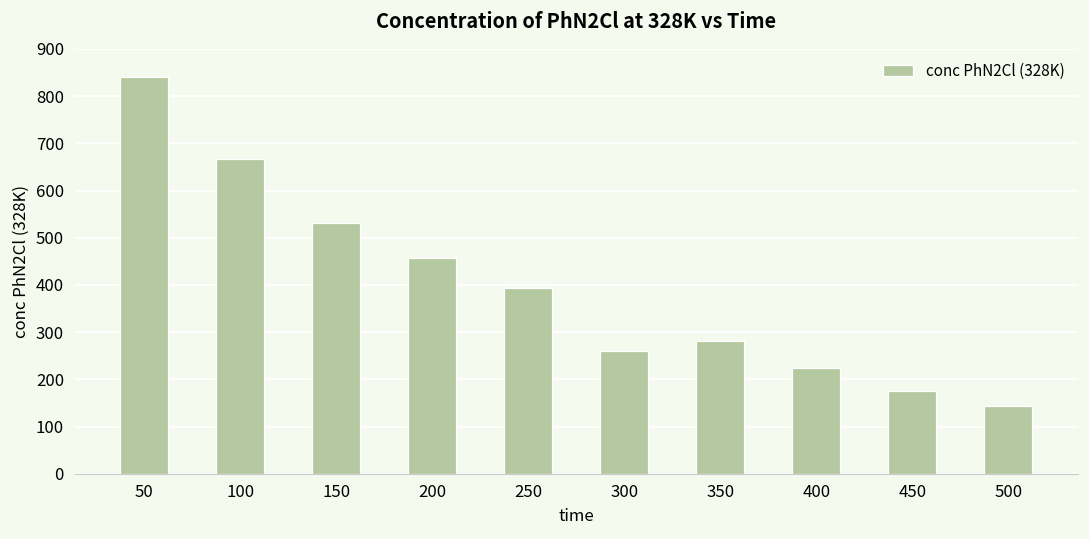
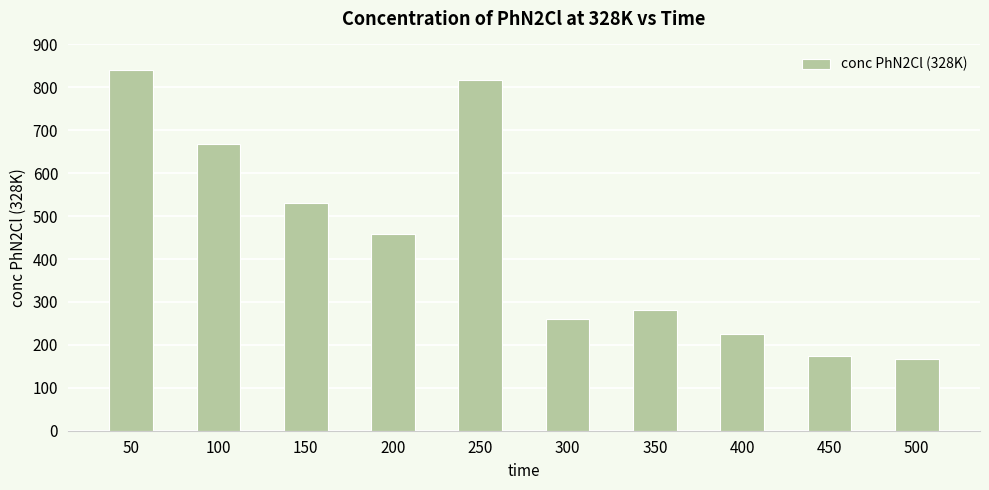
  {
    "50": 840,
    "100": 670,
    "150": 530,
    "200": 460,
-   "250": 390,
+   "250": 820,
    "300": 260,
    "350": 280,
    "400": 230,
    "450": 180,
-   "500": 140
+   "500": 170
  }
